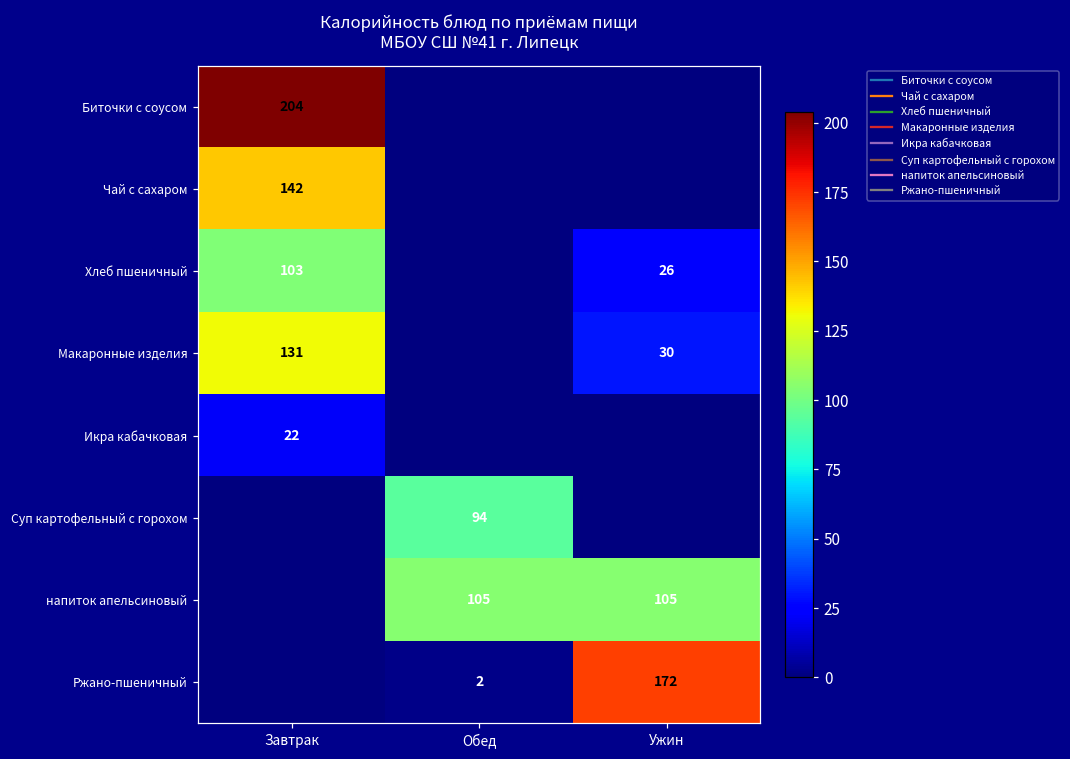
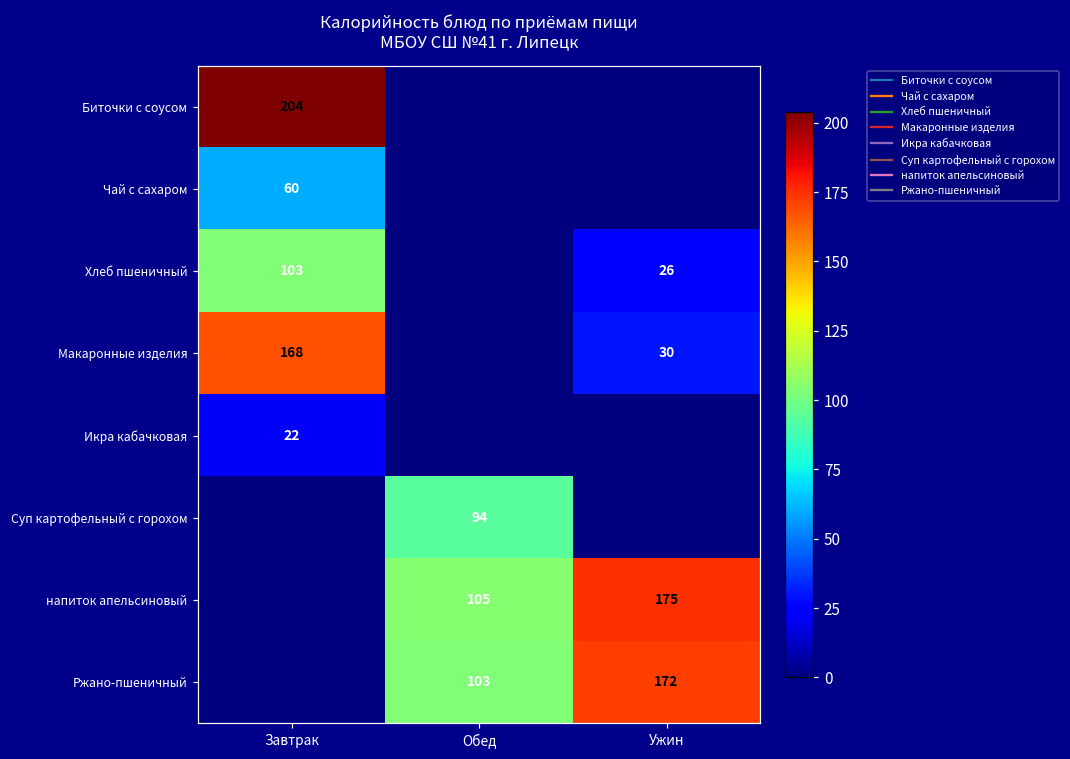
  {
    "Биточки с соусом": {
      "Завтрак": 204
    },
    "Чай с сахаром": {
-     "Завтрак": 142
+     "Завтрак": 60
    },
    "Хлеб пшеничный": {
      "Завтрак": 103,
      "Ужин": 26
    },
    "Макаронные изделия": {
-     "Завтрак": 131,
+     "Завтрак": 168,
      "Ужин": 30
    },
    "Икра кабачковая": {
      "Завтрак": 22
    },
    "Суп картофельный с горохом": {
      "Обед": 94
    },
    "напиток апельсиновый": {
      "Обед": 105,
-     "Ужин": 105
+     "Ужин": 175
    },
    "Ржано-пшеничный": {
-     "Обед": 2,
+     "Обед": 103,
      "Ужин": 172
    }
  }
